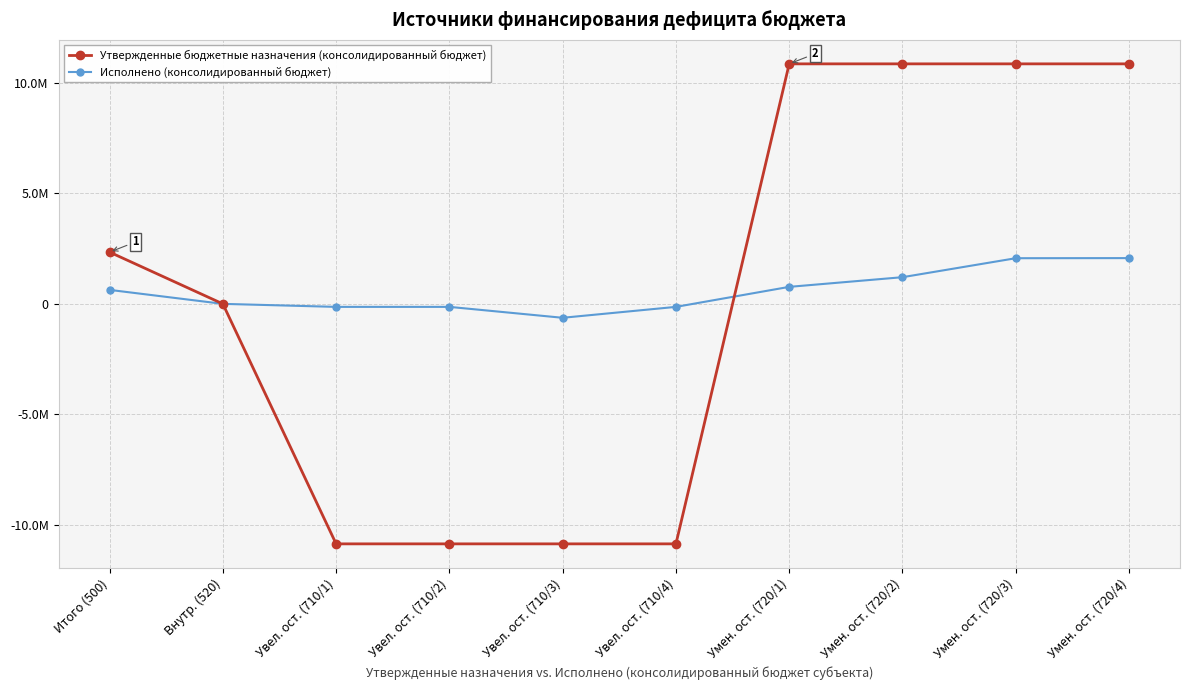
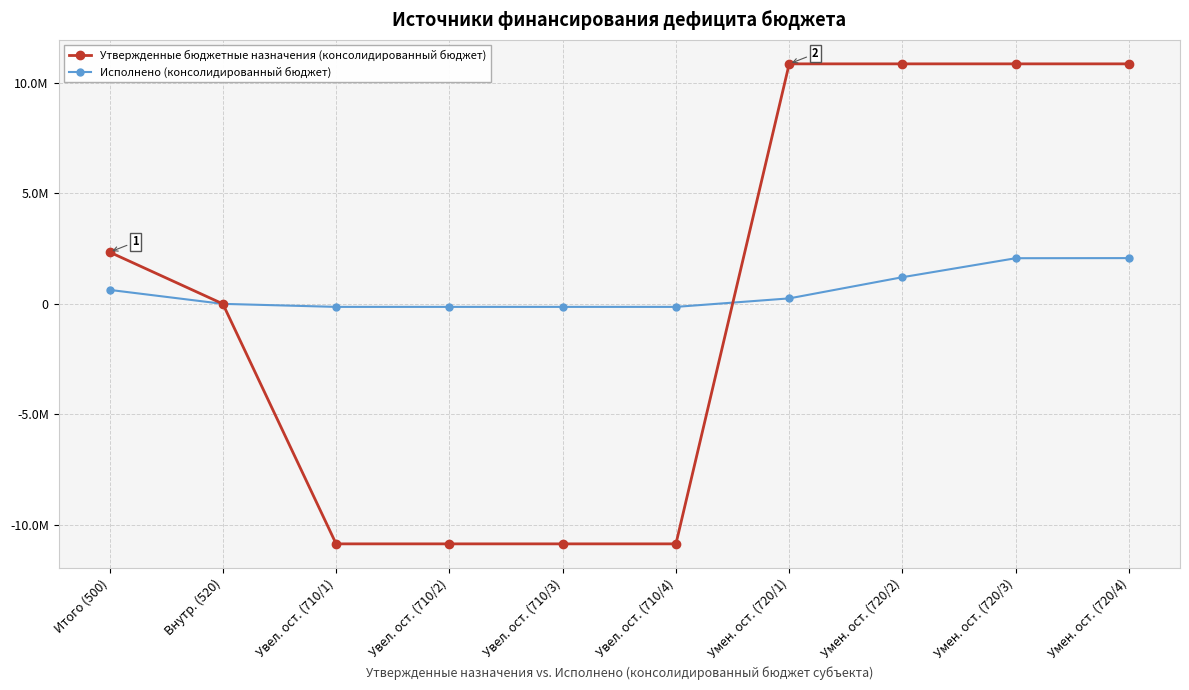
  {
    "Утвержденные бюджетные назначения (консолидированный бюджет)": {
      "Увел. ост. (710/1)": -10800000,
      "Увел. ост. (710/2)": -10800000,
      "Увел. ост. (710/3)": -10800000,
      "Увел. ост. (710/4)": -10800000,
      "Умен. ост. (720/2)": 10800000,
      "Умен. ост. (720/3)": 10800000,
      "Умен. ост. (720/4)": 10800000
    },
    "Исполнено (консолидированный бюджет)": {
      "Итого (500)": 600000,
      "Увел. ост. (710/1)": -100000,
      "Увел. ост. (710/2)": -100000,
-     "Увел. ост. (710/3)": -600000,
+     "Увел. ост. (710/3)": -100000,
      "Увел. ост. (710/4)": -100000,
-     "Умен. ост. (720/1)": 800000,
+     "Умен. ост. (720/1)": 200000,
      "Умен. ост. (720/2)": 1200000,
      "Умен. ост. (720/3)": 2100000,
      "Умен. ост. (720/4)": 2100000
    }
  }
